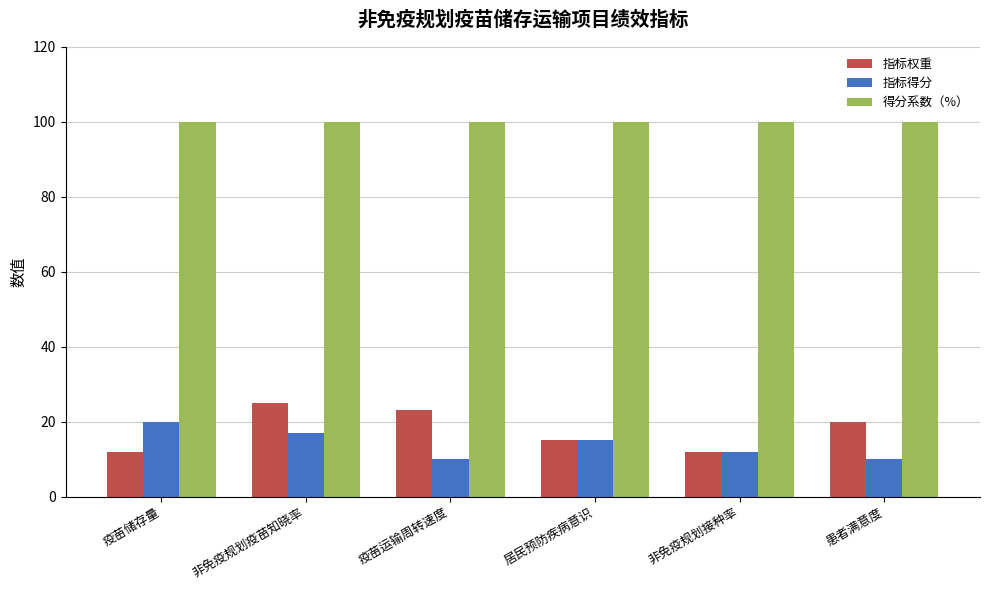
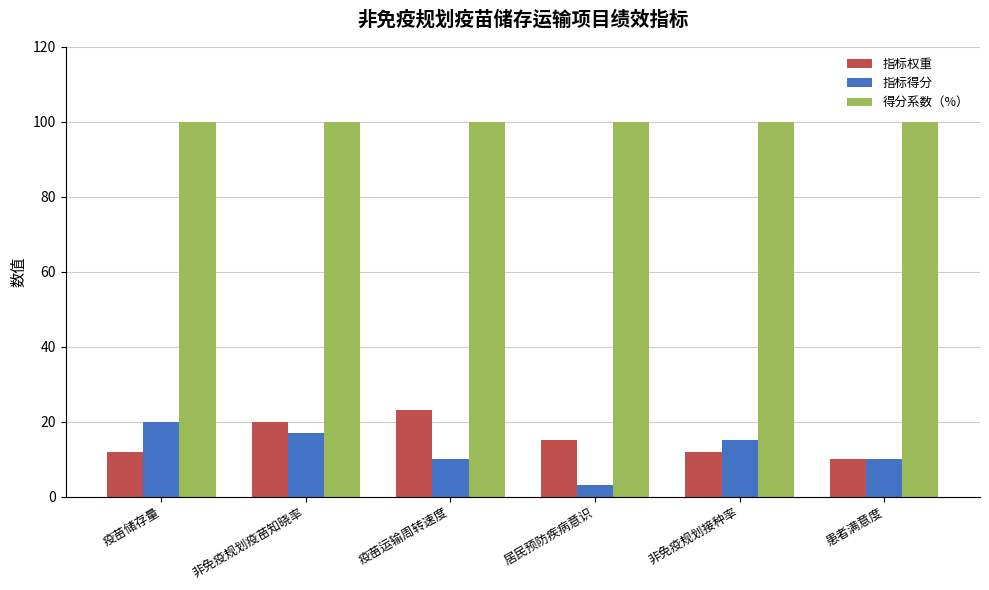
  {
    "指标权重": {
      "疫苗储存量": 12,
-     "非免疫规划疫苗知晓率": 25,
+     "非免疫规划疫苗知晓率": 20,
      "疫苗运输周转速度": 23,
      "居民预防疾病意识": 15,
      "非免疫规划接种率": 12,
-     "患者满意度": 20
+     "患者满意度": 10
    },
    "指标得分": {
      "疫苗储存量": 20,
      "非免疫规划疫苗知晓率": 17,
      "疫苗运输周转速度": 10,
-     "居民预防疾病意识": 15,
-     "非免疫规划接种率": 12,
+     "居民预防疾病意识": 3,
+     "非免疫规划接种率": 15,
      "患者满意度": 10
    },
    "得分系数（%）": {
      "疫苗储存量": 100,
      "非免疫规划疫苗知晓率": 100,
      "疫苗运输周转速度": 100,
      "居民预防疾病意识": 100,
      "非免疫规划接种率": 100,
      "患者满意度": 100
    }
  }
